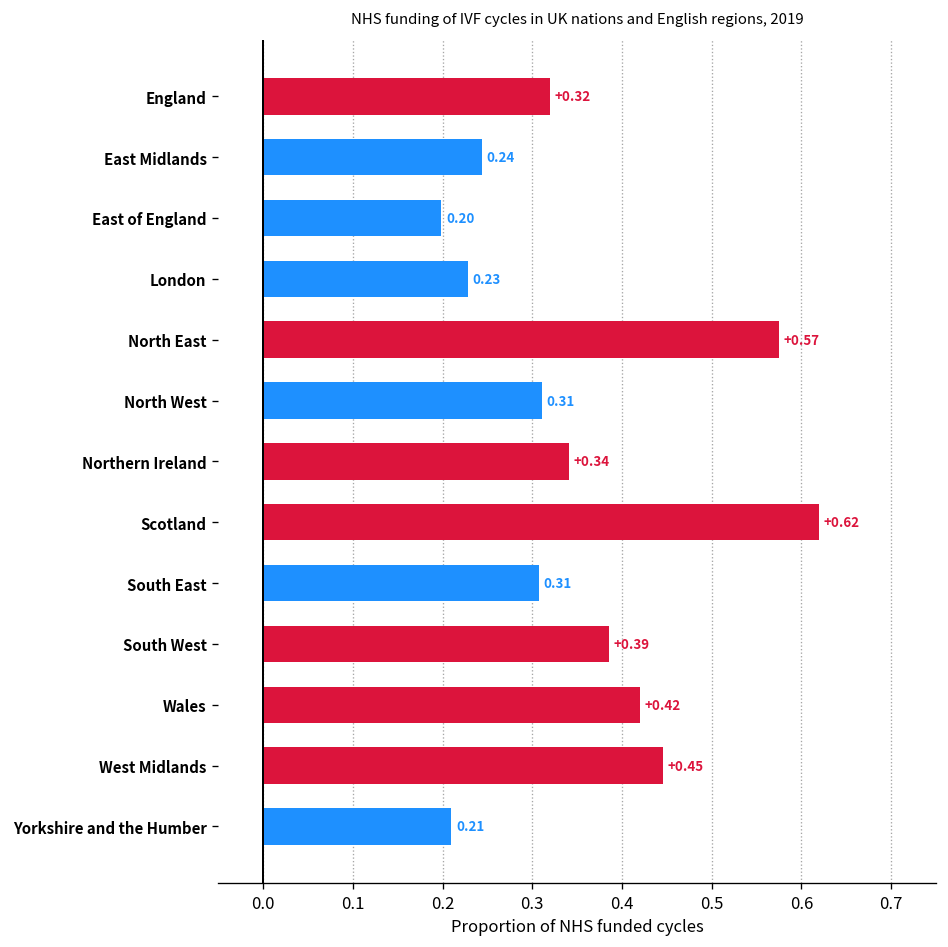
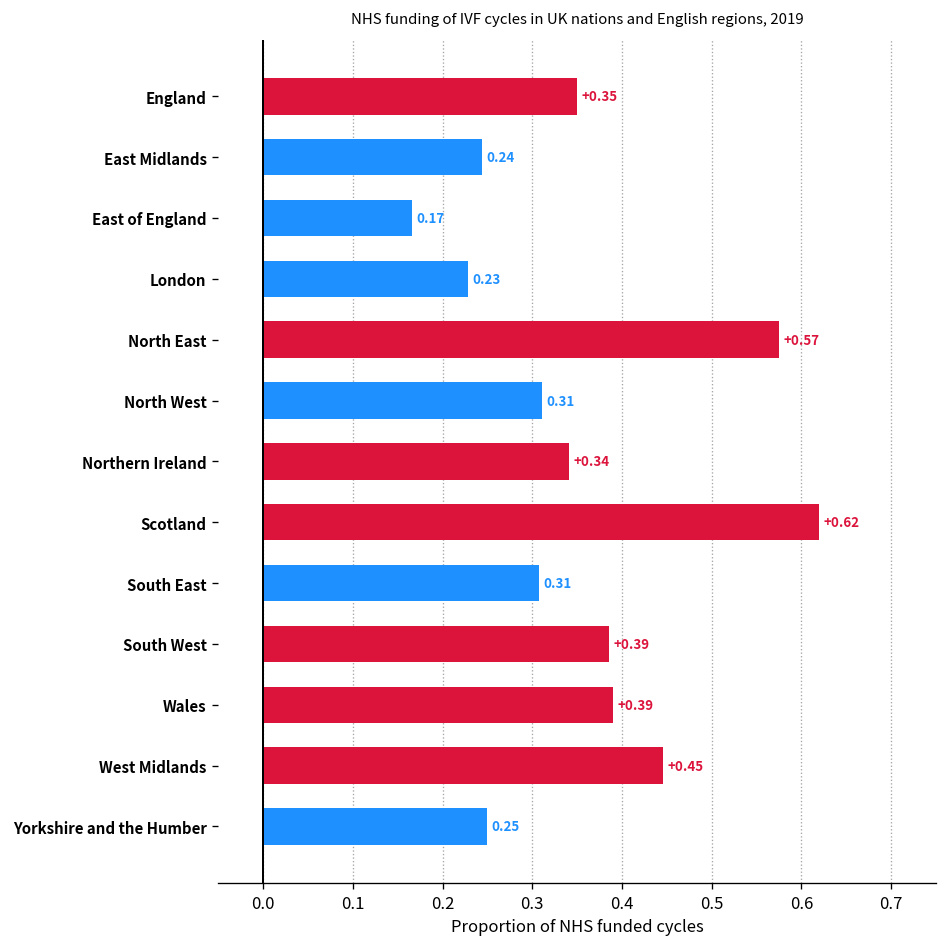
  {
-   "England": "+0.32",
+   "England": "+0.35",
    "East Midlands": "0.24",
-   "East of England": "0.20",
+   "East of England": "0.17",
    "London": "0.23",
    "North East": "+0.57",
    "North West": "0.31",
    "Northern Ireland": "+0.34",
    "Scotland": "+0.62",
    "South East": "0.31",
    "South West": "+0.39",
-   "Wales": "+0.42",
+   "Wales": "+0.39",
    "West Midlands": "+0.45",
-   "Yorkshire and the Humber": "0.21"
+   "Yorkshire and the Humber": "0.25"
  }
